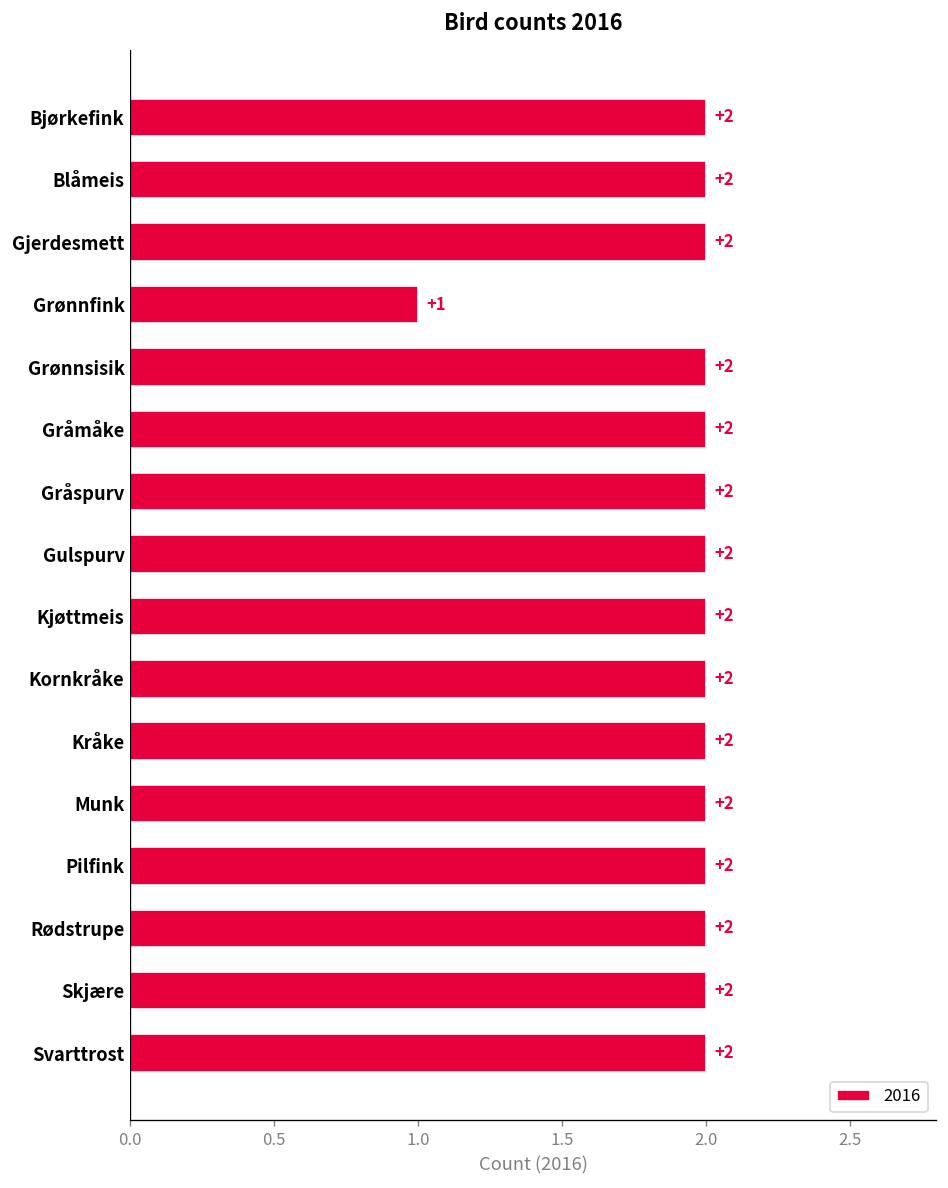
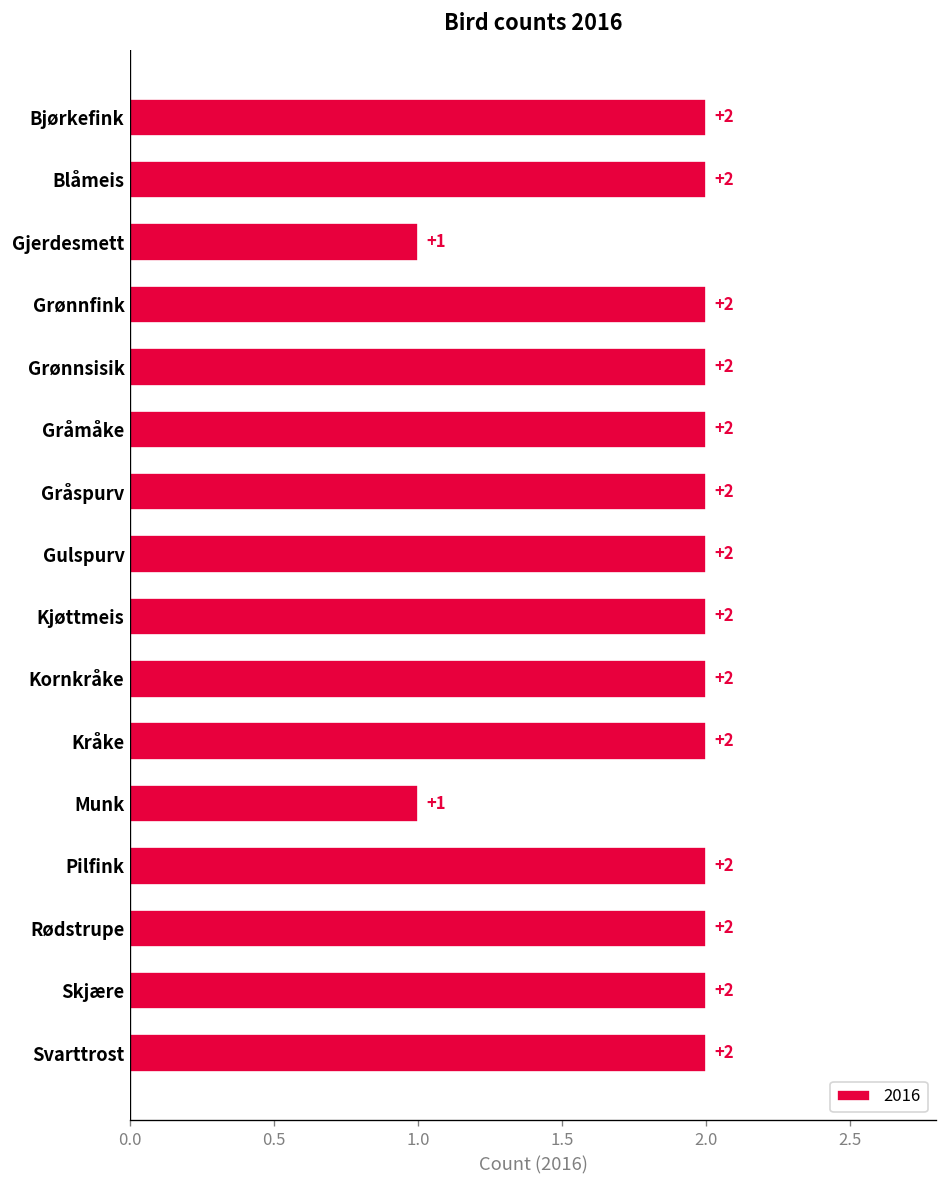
  {
    "Bjørkefink": "+2",
    "Blåmeis": "+2",
-   "Gjerdesmett": "+2",
-   "Grønnfink": "+1",
+   "Gjerdesmett": "+1",
+   "Grønnfink": "+2",
    "Grønnsisik": "+2",
    "Gråmåke": "+2",
    "Gråspurv": "+2",
    "Gulspurv": "+2",
    "Kjøttmeis": "+2",
    "Kornkråke": "+2",
    "Kråke": "+2",
-   "Munk": "+2",
+   "Munk": "+1",
    "Pilfink": "+2",
    "Rødstrupe": "+2",
    "Skjære": "+2",
    "Svarttrost": "+2"
  }
